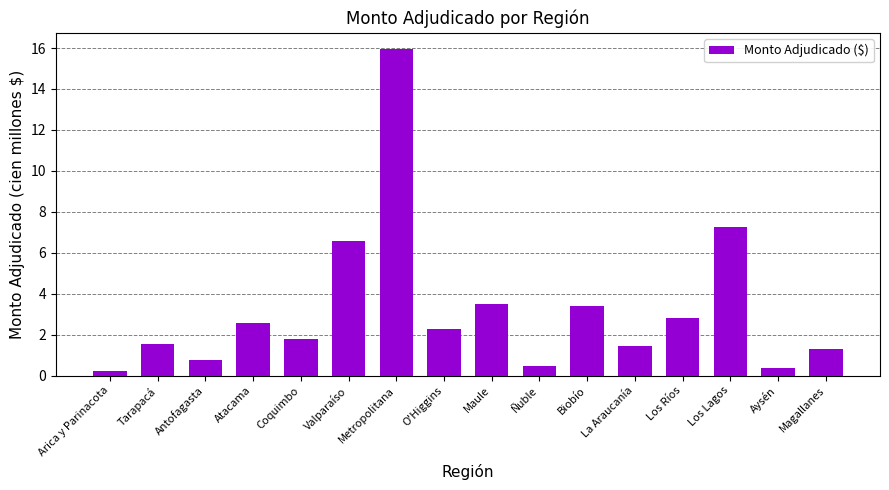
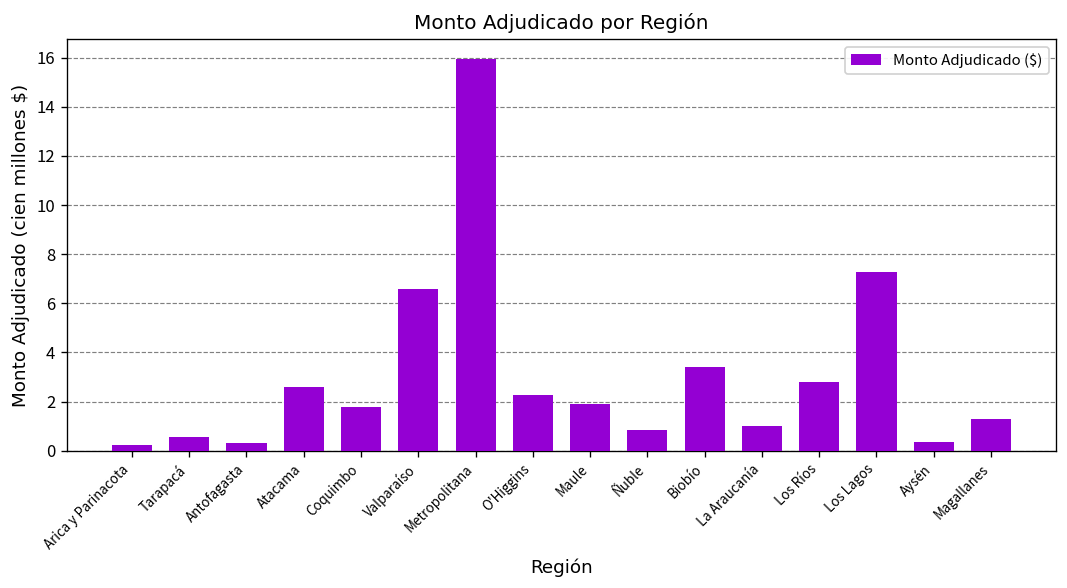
  {
    "Arica y Parinacota": 0.2,
-   "Tarapacá": 1.6,
-   "Antofagasta": 0.8,
+   "Tarapacá": 0.6,
+   "Antofagasta": 0.3,
    "Atacama": 2.6,
    "Coquimbo": 1.8,
    "Valparaíso": 6.6,
    "Metropolitana": 15.9,
    "O'Higgins": 2.3,
-   "Maule": 3.5,
-   "Ñuble": 0.5,
+   "Maule": 1.9,
+   "Ñuble": 0.9,
    "Biobío": 3.4,
-   "La Araucanía": 1.4,
+   "La Araucanía": 1.0,
    "Los Ríos": 2.8,
    "Los Lagos": 7.3,
    "Aysén": 0.4,
    "Magallanes": 1.3
  }
